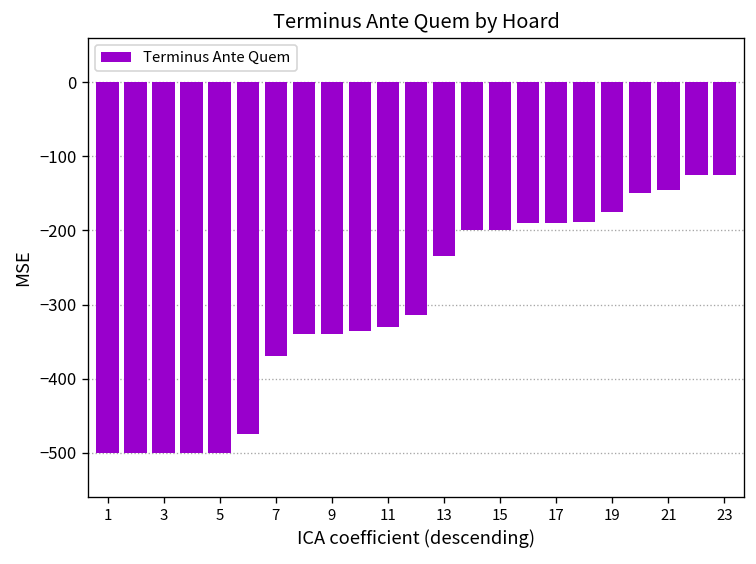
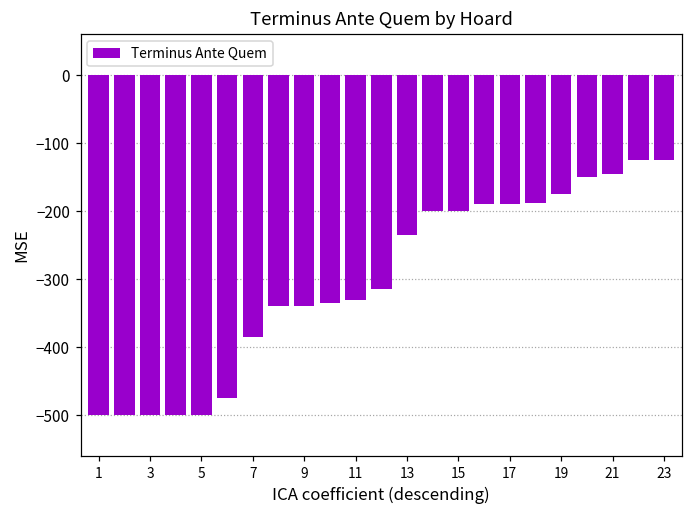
  {
    "1": -500,
    "3": -500,
    "5": -500,
-   "7": -370,
+   "7": -390,
    "9": -340,
    "11": -330,
    "13": -240,
    "15": -200,
    "17": -190,
    "19": -180,
    "21": -150,
    "23": -130
  }
